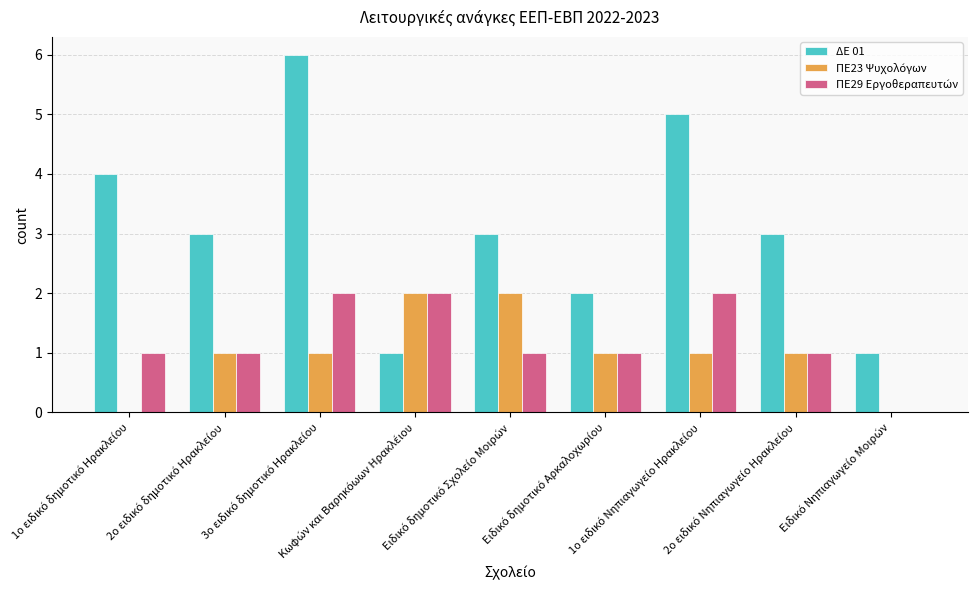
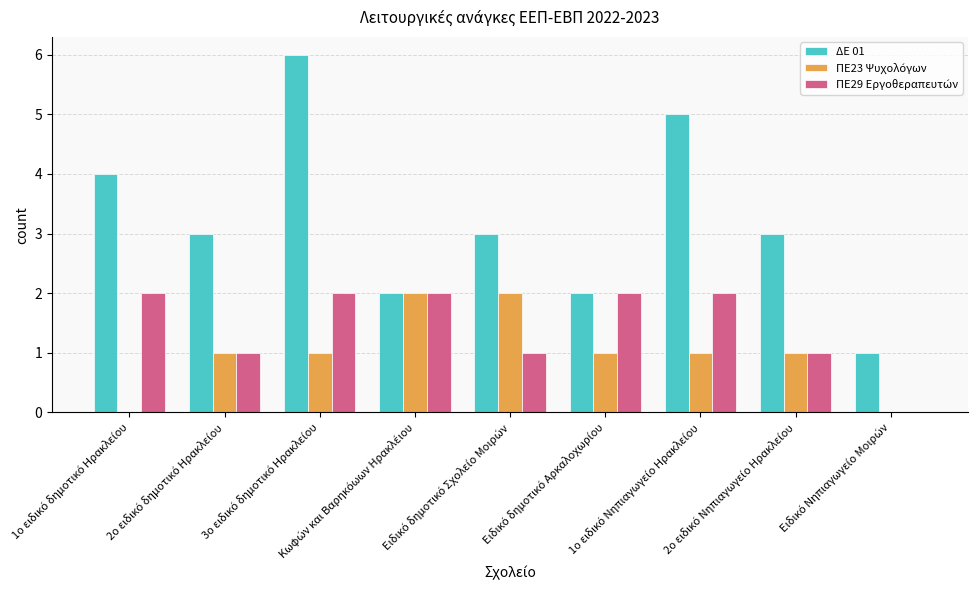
  {
    "ΔΕ 01": {
      "1ο ειδικό δημοτικό Ηρακλείου": 4,
      "2ο ειδικό δημοτικό Ηρακλείου": 3,
      "3ο ειδικό δημοτικό Ηρακλείου": 6,
-     "Κωφών και Βαρηκόωων Ηρακλέιου": 1,
+     "Κωφών και Βαρηκόωων Ηρακλέιου": 2,
      "Ειδικό δημοτικό Σχολείο Μοιρών": 3,
      "Ειδικό δημοτικό Αρκαλοχωρίου": 2,
      "1ο ειδικό Νηπιαγωγείο Ηρακλείου": 5,
      "2ο ειδικό Νηπιαγωγείο Ηρακλείου": 3,
      "Ειδικό Νηπιαγωγείο Μοιρών": 1
    },
    "ΠΕ23 Ψυχολόγων": {
      "1ο ειδικό δημοτικό Ηρακλείου": 0,
      "2ο ειδικό δημοτικό Ηρακλείου": 1,
      "3ο ειδικό δημοτικό Ηρακλείου": 1,
      "Κωφών και Βαρηκόωων Ηρακλέιου": 2,
      "Ειδικό δημοτικό Σχολείο Μοιρών": 2,
      "Ειδικό δημοτικό Αρκαλοχωρίου": 1,
      "1ο ειδικό Νηπιαγωγείο Ηρακλείου": 1,
      "2ο ειδικό Νηπιαγωγείο Ηρακλείου": 1,
      "Ειδικό Νηπιαγωγείο Μοιρών": 0
    },
    "ΠΕ29 Εργοθεραπευτών": {
-     "1ο ειδικό δημοτικό Ηρακλείου": 1,
+     "1ο ειδικό δημοτικό Ηρακλείου": 2,
      "2ο ειδικό δημοτικό Ηρακλείου": 1,
      "3ο ειδικό δημοτικό Ηρακλείου": 2,
      "Κωφών και Βαρηκόωων Ηρακλέιου": 2,
      "Ειδικό δημοτικό Σχολείο Μοιρών": 1,
-     "Ειδικό δημοτικό Αρκαλοχωρίου": 1,
+     "Ειδικό δημοτικό Αρκαλοχωρίου": 2,
      "1ο ειδικό Νηπιαγωγείο Ηρακλείου": 2,
      "2ο ειδικό Νηπιαγωγείο Ηρακλείου": 1,
      "Ειδικό Νηπιαγωγείο Μοιρών": 0
    }
  }
